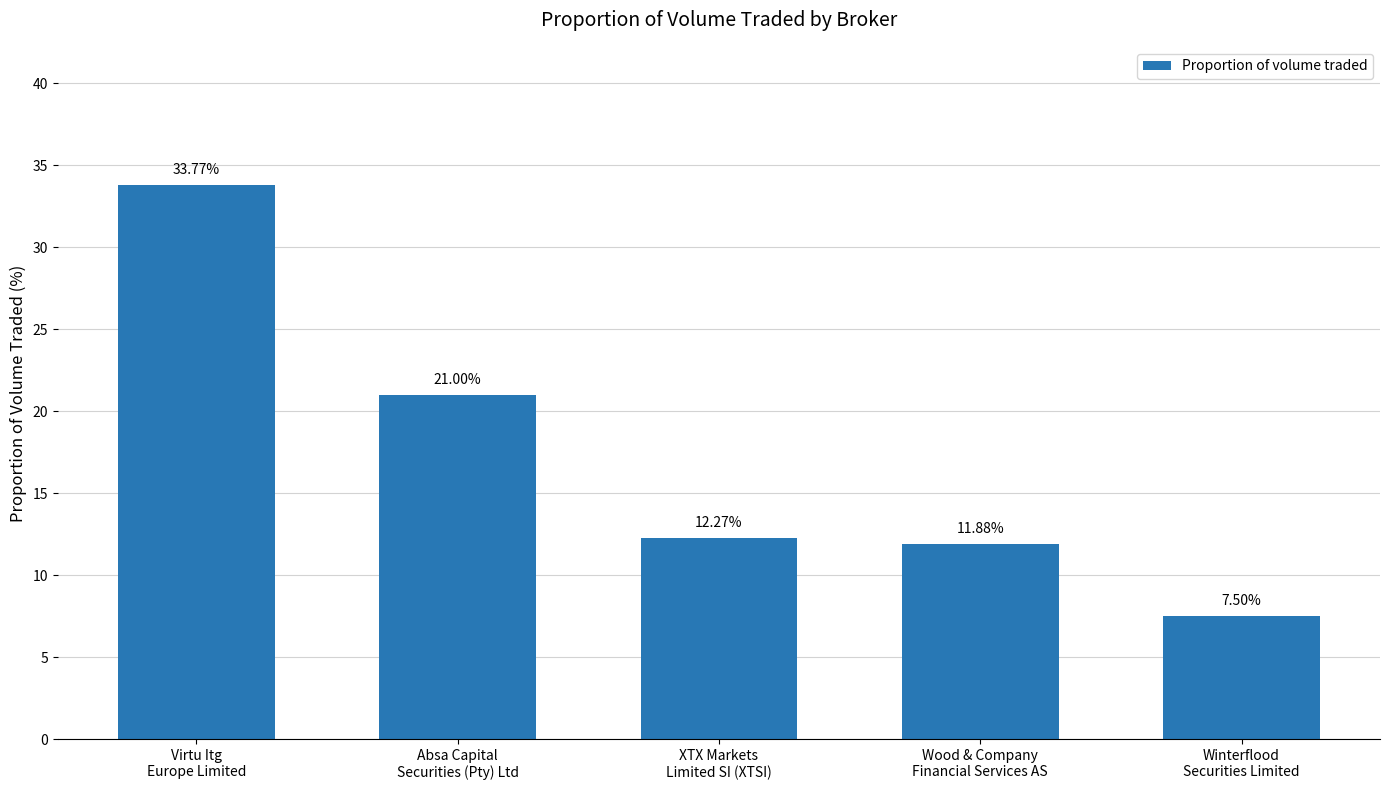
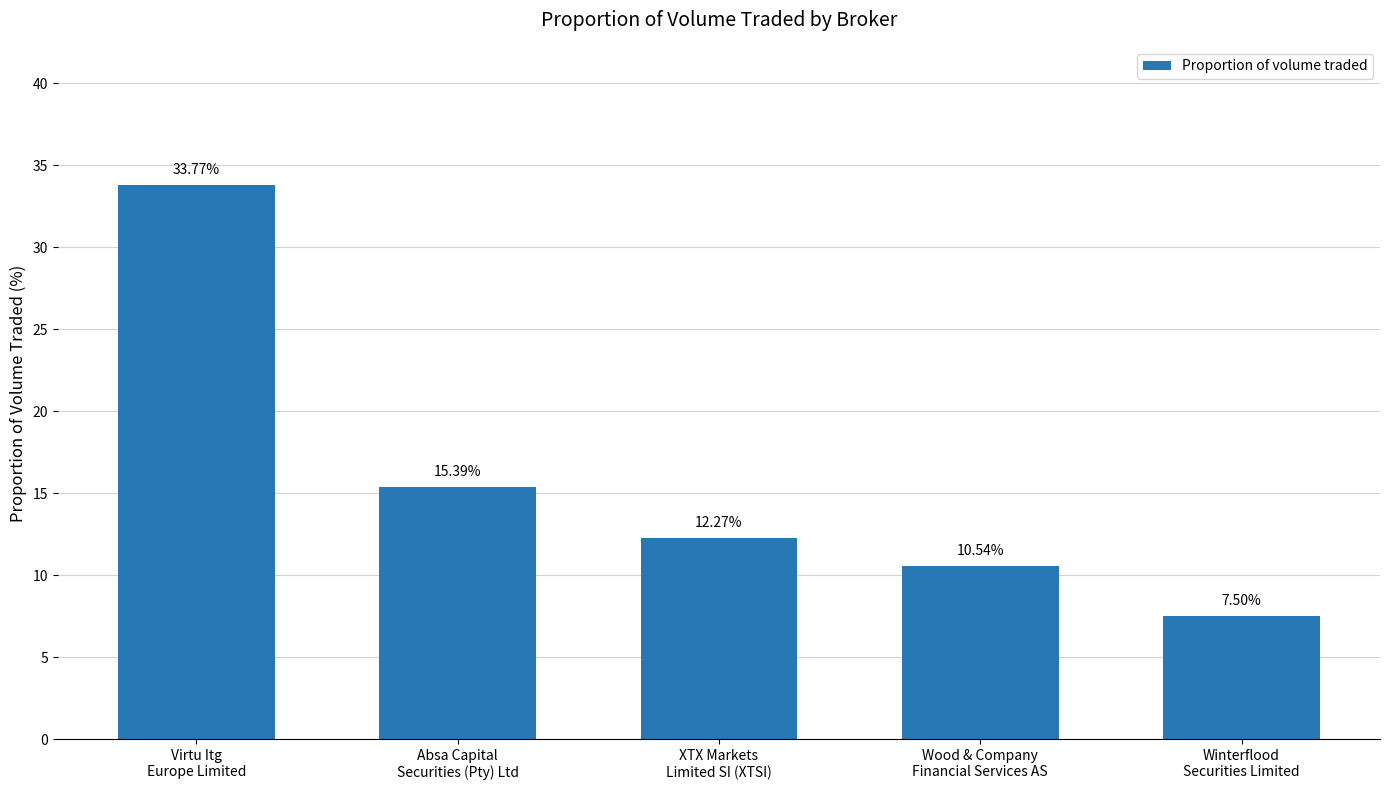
  {
    "Virtu Itg Europe Limited": "33.77%",
-   "Absa Capital Securities (Pty) Ltd": "21.00%",
+   "Absa Capital Securities (Pty) Ltd": "15.39%",
    "XTX Markets Limited SI (XTSI)": "12.27%",
-   "Wood & Company Financial Services AS": "11.88%",
+   "Wood & Company Financial Services AS": "10.54%",
    "Winterflood Securities Limited": "7.50%"
  }
